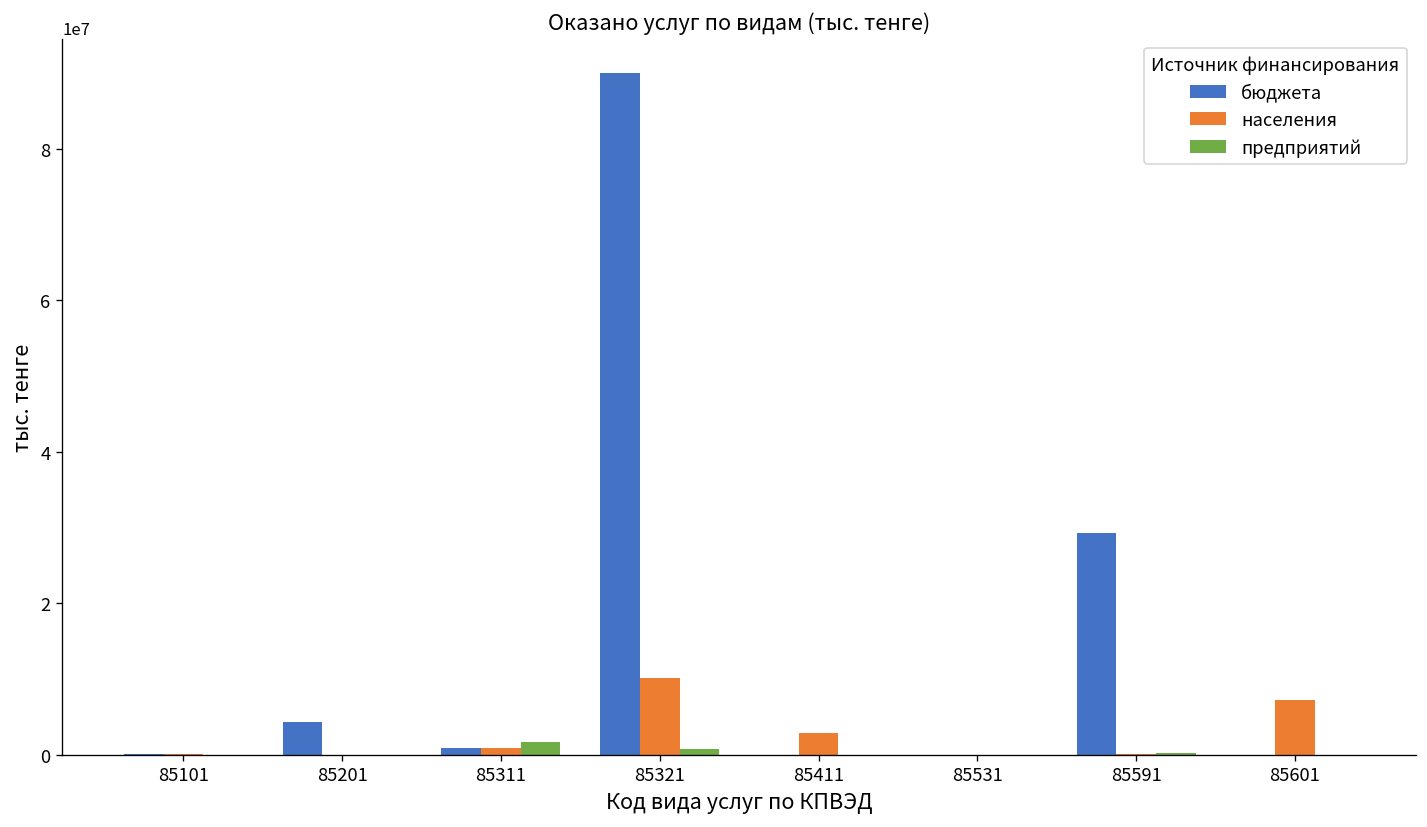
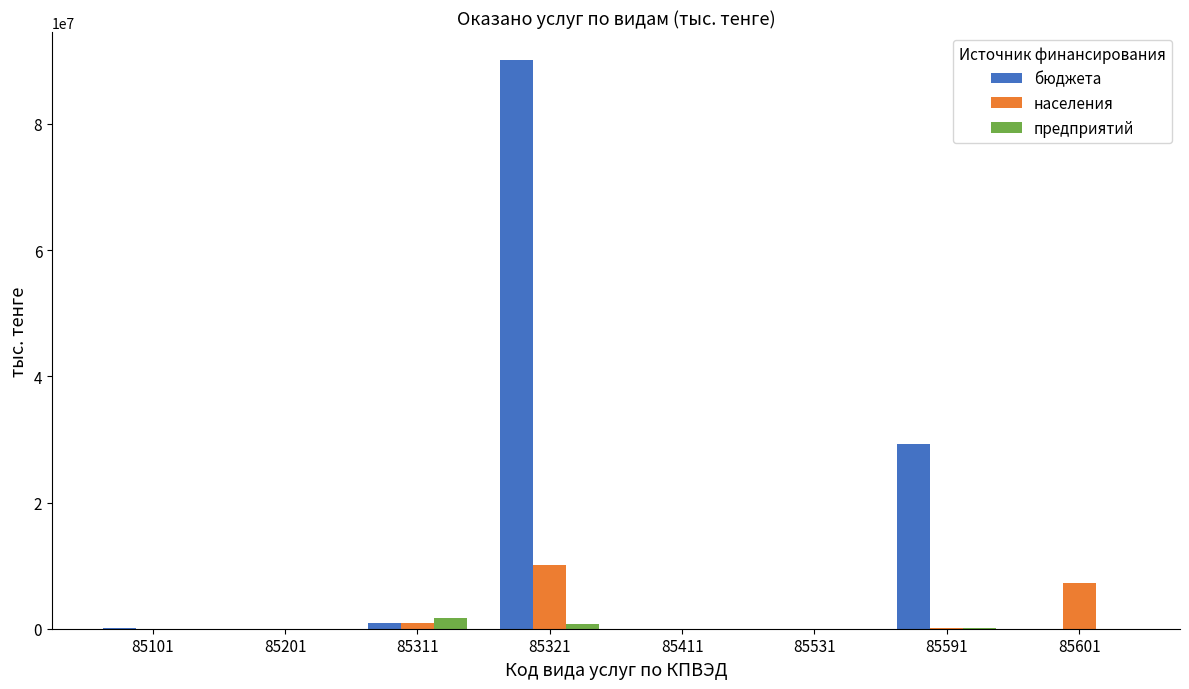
  {
    "бюджета": {
-     "85201": 4000000,
+     "85201": 0,
      "85311": 1000000,
      "85321": 90000000,
      "85531": 0,
      "85591": 29000000,
      "85601": 0
    },
    "населения": {
      "85311": 1000000,
      "85321": 10000000,
-     "85411": 3000000,
+     "85411": 0,
      "85601": 7000000
    },
    "предприятий": {
      "85101": 0,
      "85201": 0,
      "85311": 2000000,
      "85321": 1000000,
      "85411": 0,
      "85531": 0
    }
  }
